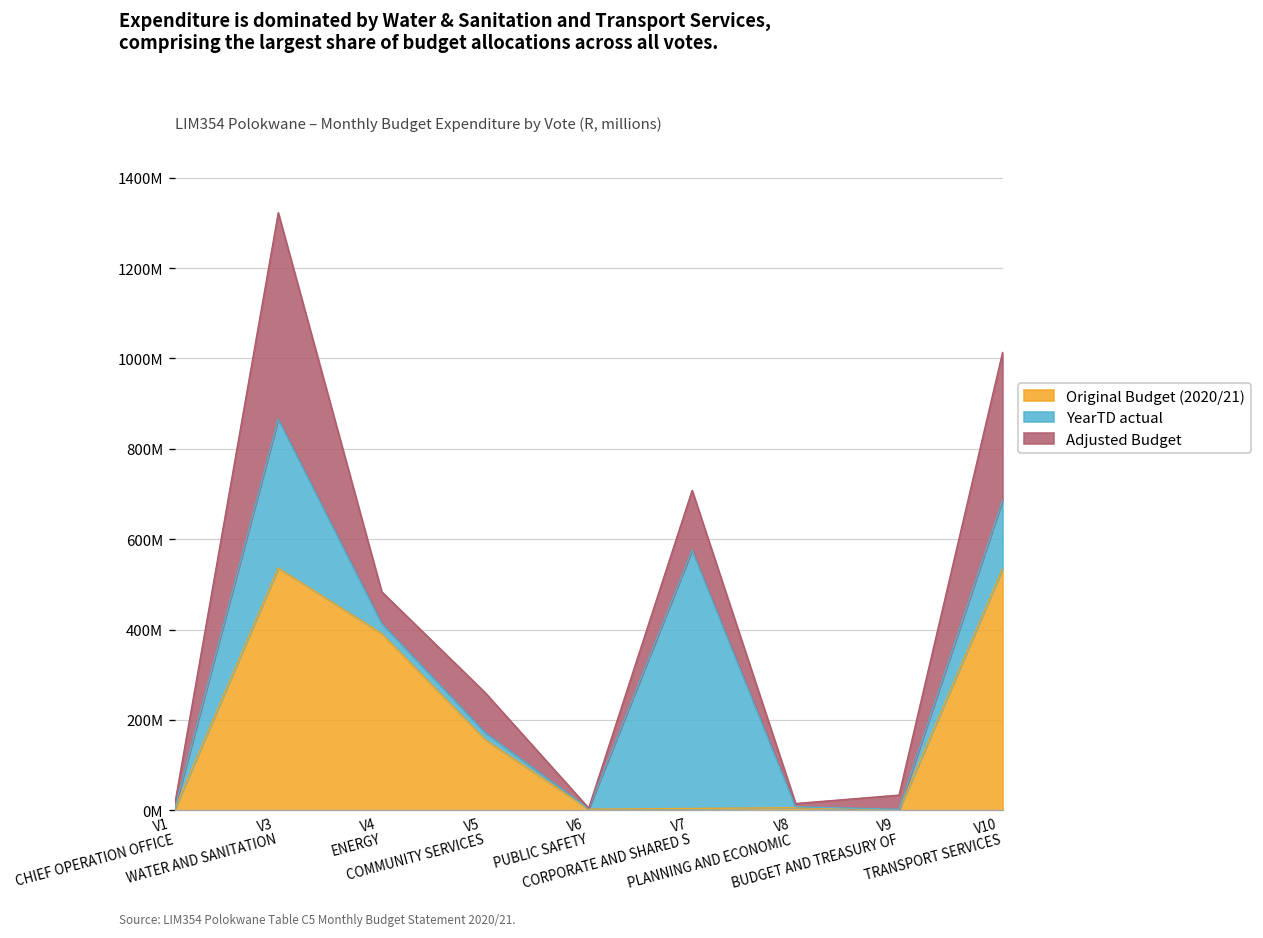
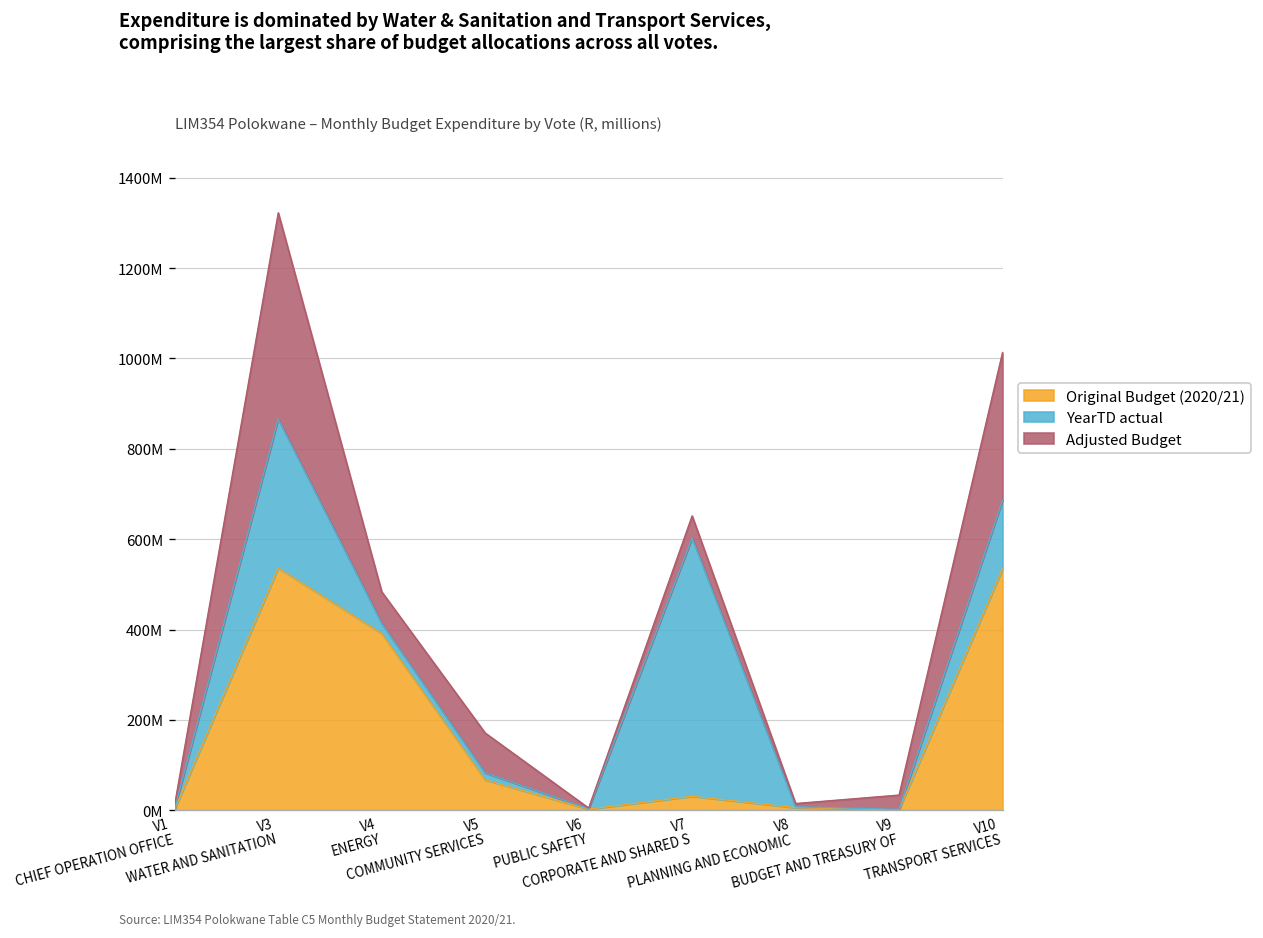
  {
    "Original Budget (2020/21)": {
      "V3 WATER AND SANITATION": 540000000,
      "V4 ENERGY": 390000000,
-     "V5 COMMUNITY SERVICES": 160000000,
-     "V7 CORPORATE AND SHARED S": 0,
+     "V5 COMMUNITY SERVICES": 70000000,
+     "V7 CORPORATE AND SHARED S": 30000000,
      "V10 TRANSPORT SERVICES": 530000000
    },
    "YearTD actual": {
      "V3 WATER AND SANITATION": 330000000,
      "V4 ENERGY": 20000000,
      "V5 COMMUNITY SERVICES": 20000000,
      "V7 CORPORATE AND SHARED S": 570000000,
      "V10 TRANSPORT SERVICES": 150000000
    },
    "Adjusted Budget": {
      "V1 CHIEF OPERATION OFFICE": 10000000,
      "V3 WATER AND SANITATION": 460000000,
      "V4 ENERGY": 70000000,
      "V5 COMMUNITY SERVICES": 90000000,
-     "V7 CORPORATE AND SHARED S": 130000000,
+     "V7 CORPORATE AND SHARED S": 50000000,
      "V8 PLANNING AND ECONOMIC": 10000000,
      "V9 BUDGET AND TREASURY OF": 30000000,
      "V10 TRANSPORT SERVICES": 330000000
    }
  }
